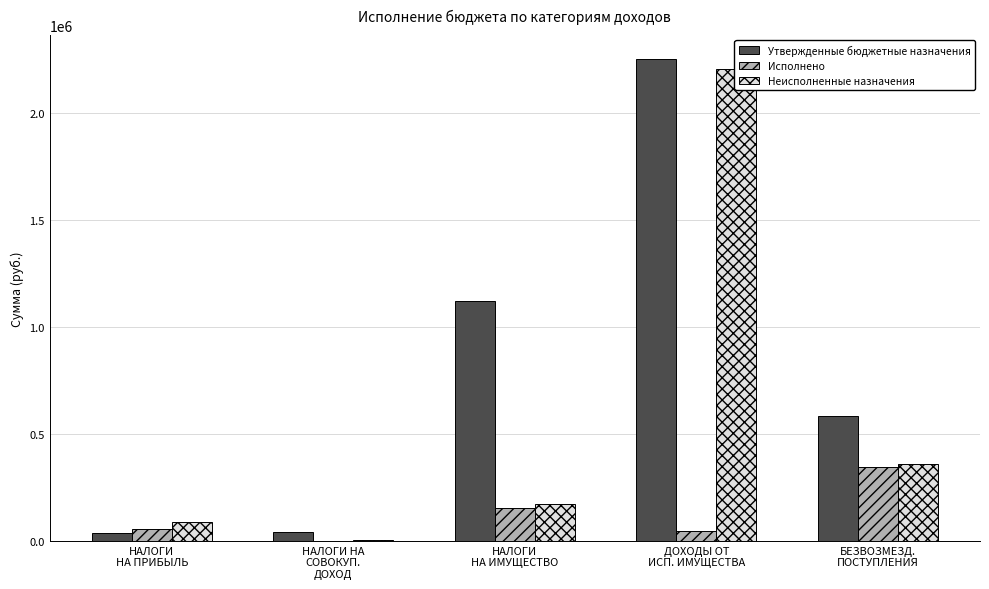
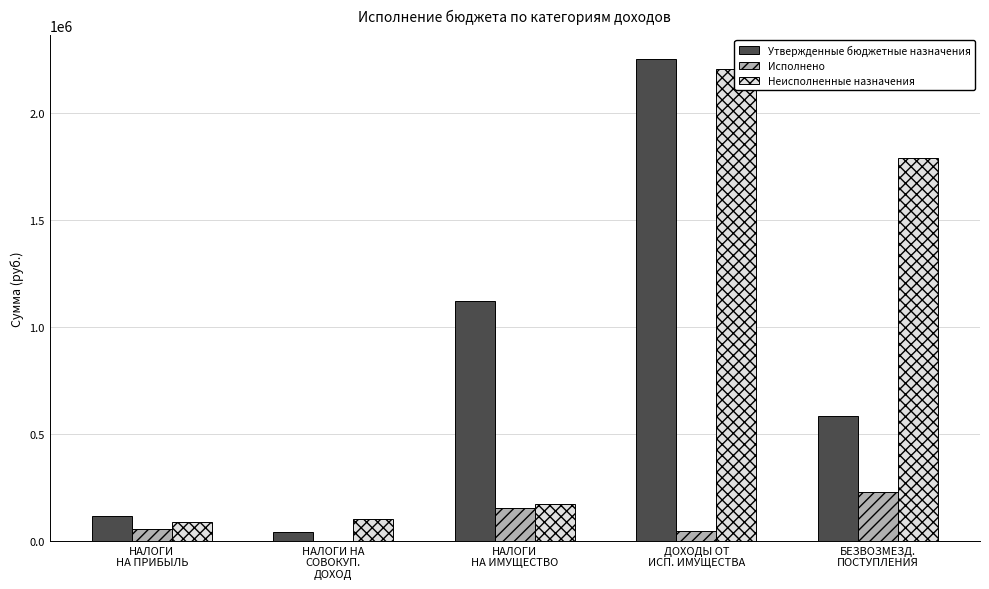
  {
    "Утвержденные бюджетные назначения": {
-     "НАЛОГИ НА ПРИБЫЛЬ": 40000,
+     "НАЛОГИ НА ПРИБЫЛЬ": 120000,
      "НАЛОГИ НА СОВОКУП. ДОХОД": 40000,
      "НАЛОГИ НА ИМУЩЕСТВО": 1120000,
      "ДОХОДЫ ОТ ИСП. ИМУЩЕСТВА": 2250000,
      "БЕЗВОЗМЕЗД. ПОСТУПЛЕНИЯ": 590000
    },
    "Исполнено": {
      "НАЛОГИ НА ПРИБЫЛЬ": 60000,
      "НАЛОГИ НА СОВОКУП. ДОХОД": 0,
      "НАЛОГИ НА ИМУЩЕСТВО": 160000,
      "ДОХОДЫ ОТ ИСП. ИМУЩЕСТВА": 50000,
-     "БЕЗВОЗМЕЗД. ПОСТУПЛЕНИЯ": 340000
+     "БЕЗВОЗМЕЗД. ПОСТУПЛЕНИЯ": 230000
    },
    "Неисполненные назначения": {
      "НАЛОГИ НА ПРИБЫЛЬ": 90000,
-     "НАЛОГИ НА СОВОКУП. ДОХОД": 0,
+     "НАЛОГИ НА СОВОКУП. ДОХОД": 100000,
      "НАЛОГИ НА ИМУЩЕСТВО": 170000,
-     "БЕЗВОЗМЕЗД. ПОСТУПЛЕНИЯ": 360000
+     "БЕЗВОЗМЕЗД. ПОСТУПЛЕНИЯ": 1790000
    }
  }
